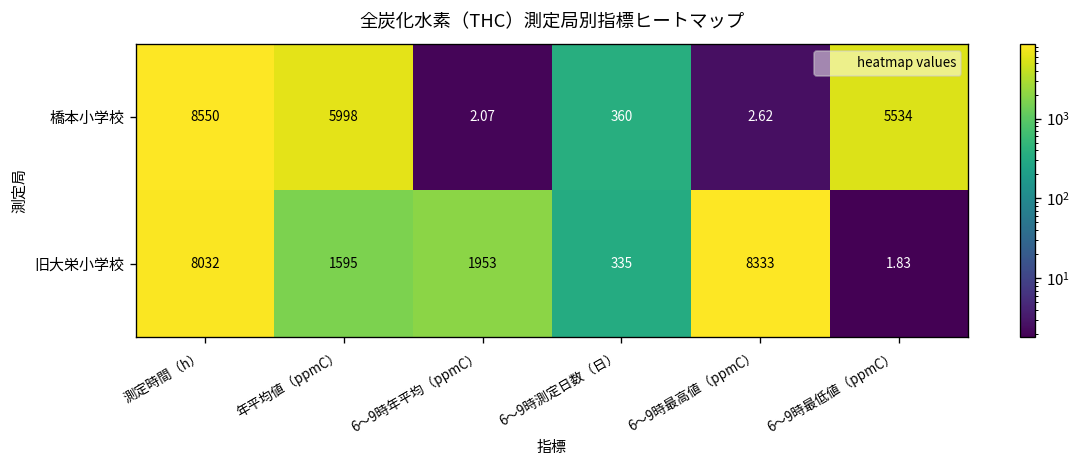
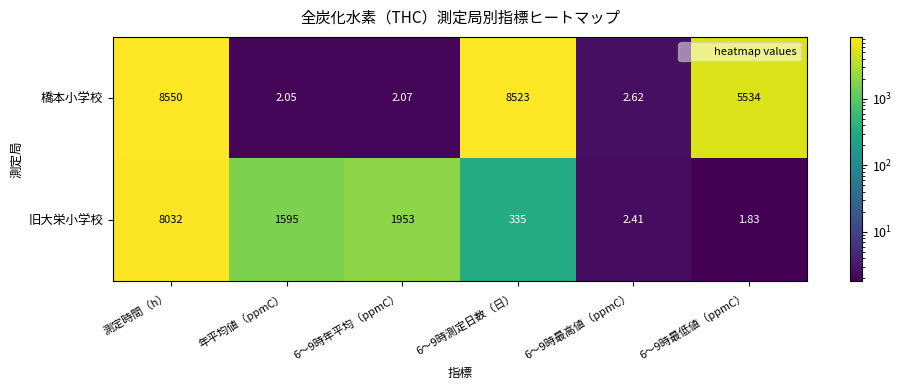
  {
    "橋本小学校": {
      "測定時間（h）": 8550,
-     "年平均値（ppmC）": 5998,
+     "年平均値（ppmC）": 2.05,
      "6～9時年平均（ppmC）": 2.07,
-     "6～9時測定日数（日）": 360,
+     "6～9時測定日数（日）": 8523,
      "6～9時最高値（ppmC）": 2.62,
      "6～9時最低値（ppmC）": 5534
    },
    "旧大栄小学校": {
      "測定時間（h）": 8032,
      "年平均値（ppmC）": 1595,
      "6～9時年平均（ppmC）": 1953,
      "6～9時測定日数（日）": 335,
-     "6～9時最高値（ppmC）": 8333,
+     "6～9時最高値（ppmC）": 2.41,
      "6～9時最低値（ppmC）": 1.83
    }
  }
